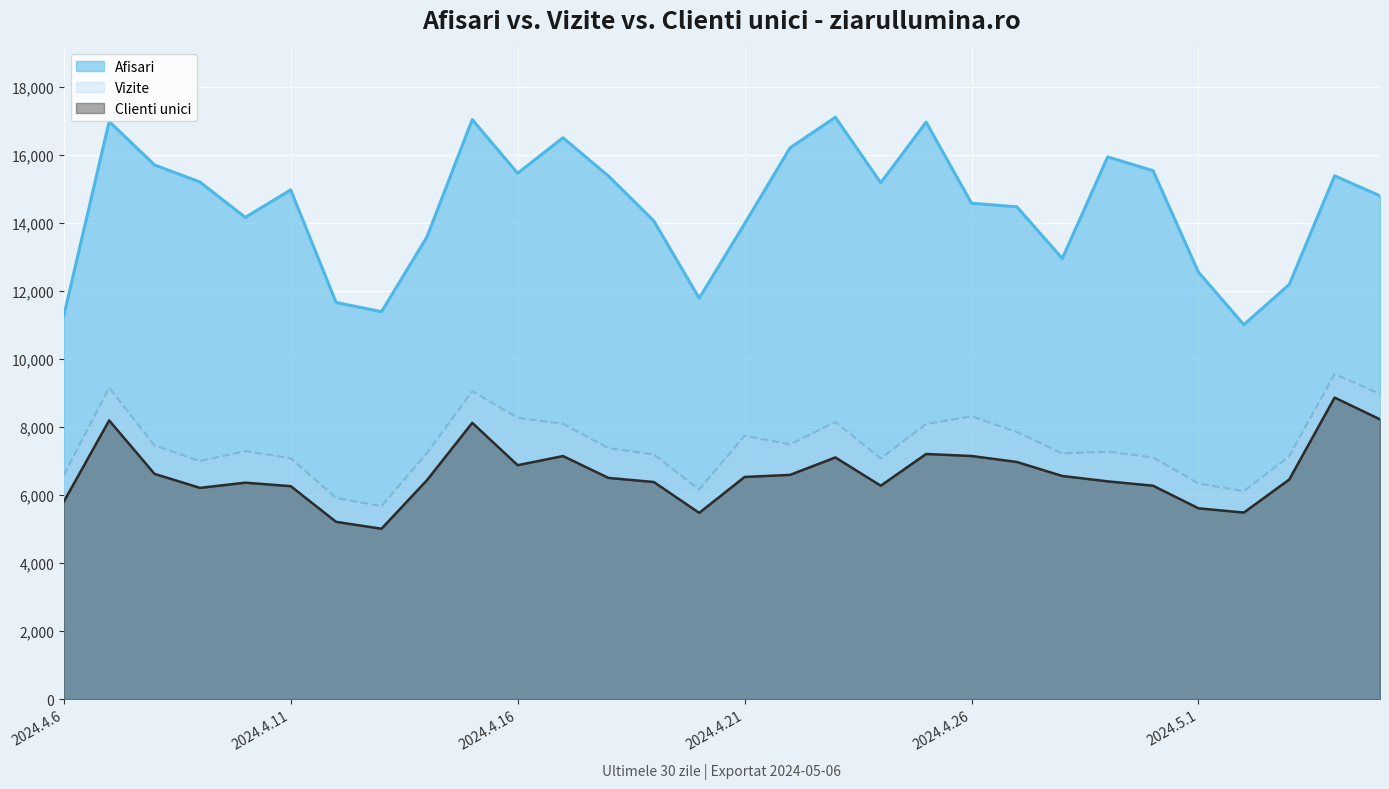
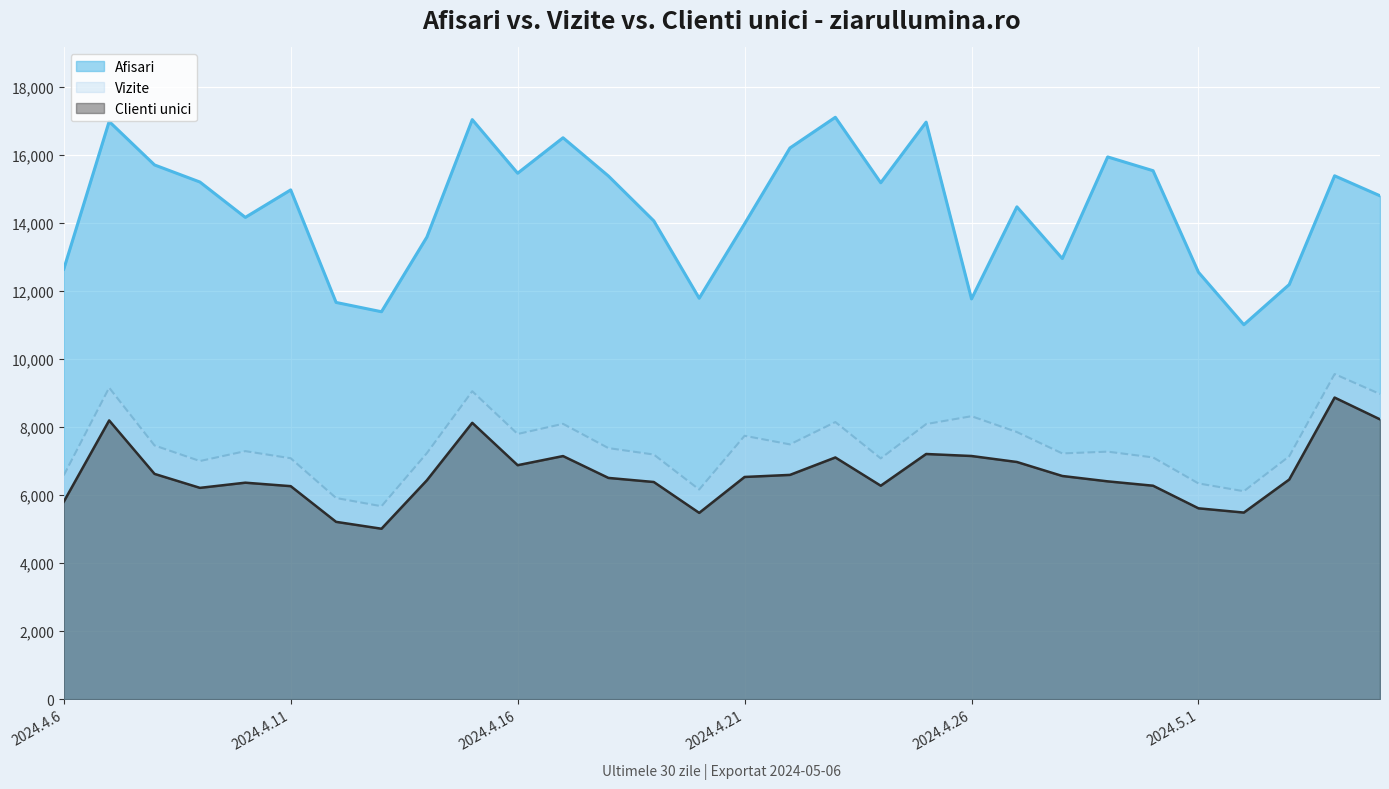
  {
    "Afisari": {
-     "2024.4.6": "11,300",
+     "2024.4.6": "12,600",
      "2024.4.11": "15,000",
      "2024.4.16": "15,500",
      "2024.4.21": "14,000",
-     "2024.4.26": "14,600",
+     "2024.4.26": "11,800",
      "2024.5.1": "12,500"
    },
    "Vizite": {
      "2024.4.6": "6,600",
      "2024.4.11": "7,100",
-     "2024.4.16": "8,300",
+     "2024.4.16": "7,800",
      "2024.4.21": "7,700",
      "2024.4.26": "8,300",
      "2024.5.1": "6,300"
    },
    "Clienti unici": {
      "2024.4.6": "5,800",
      "2024.4.11": "6,300",
      "2024.4.16": "6,900",
      "2024.4.21": "6,500",
      "2024.4.26": "7,100",
      "2024.5.1": "5,600"
    }
  }
